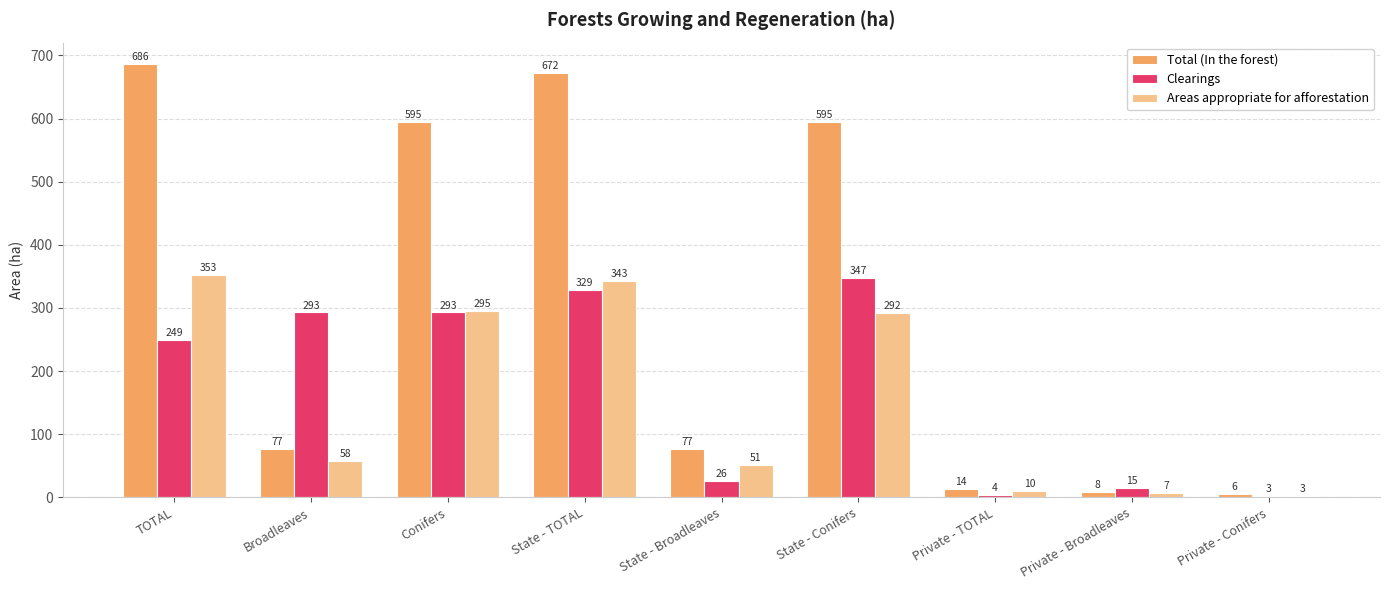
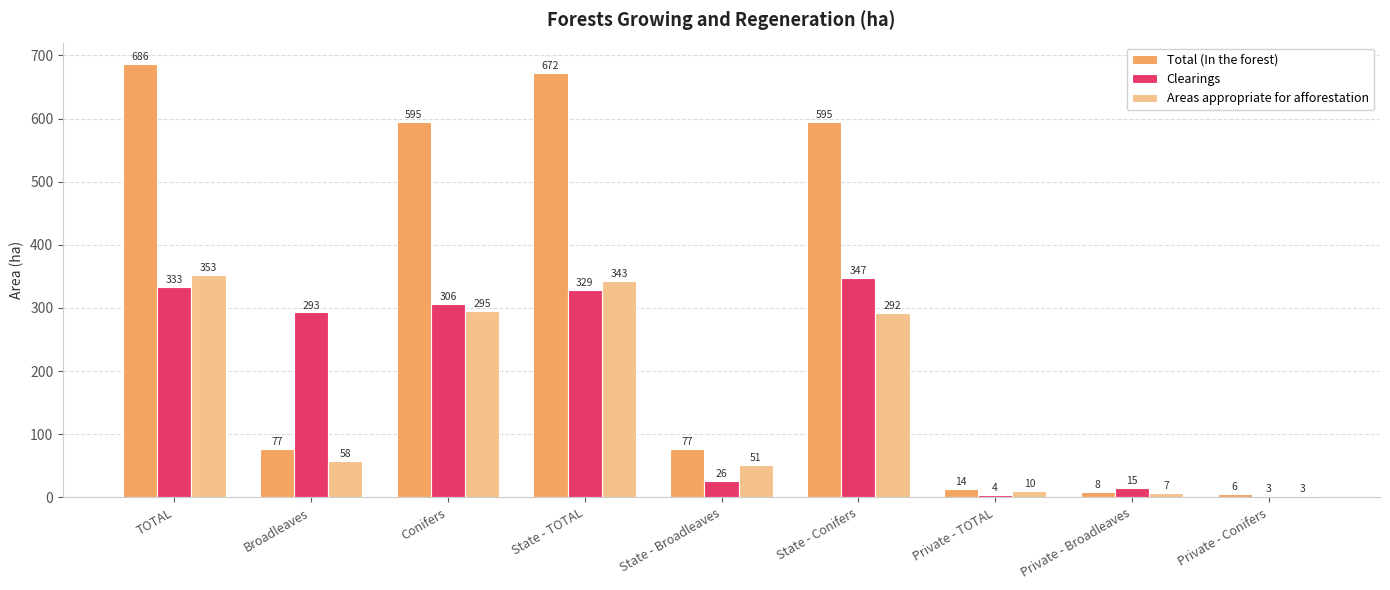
  {
    "Clearings": {
-     "TOTAL": 249,
+     "TOTAL": 333,
      "Broadleaves": 293,
-     "Conifers": 293,
+     "Conifers": 306,
      "State - TOTAL": 329,
      "State - Broadleaves": 26,
      "State - Conifers": 347,
      "Private - TOTAL": 4,
      "Private - Broadleaves": 15,
      "Private - Conifers": 3
    }
  }
